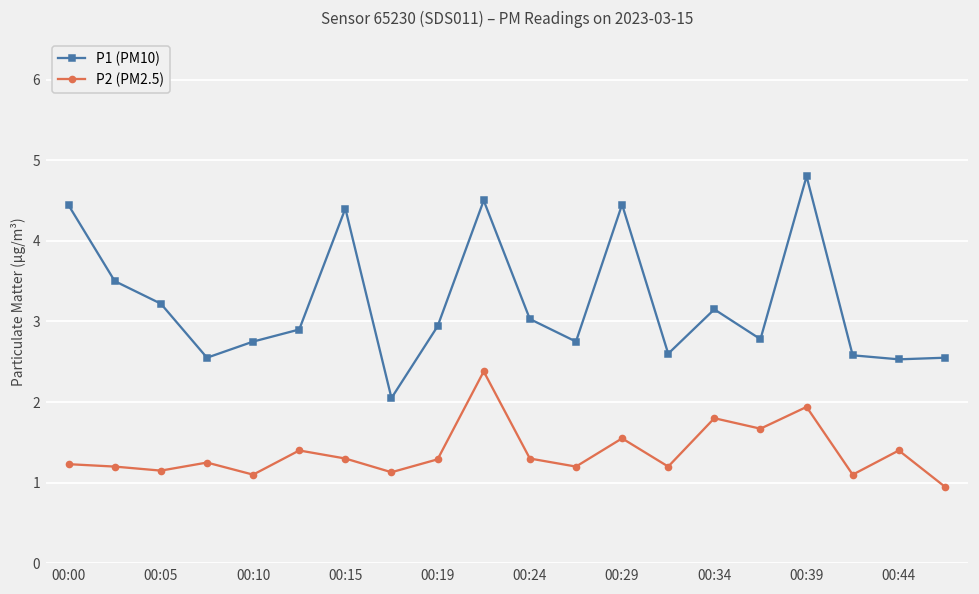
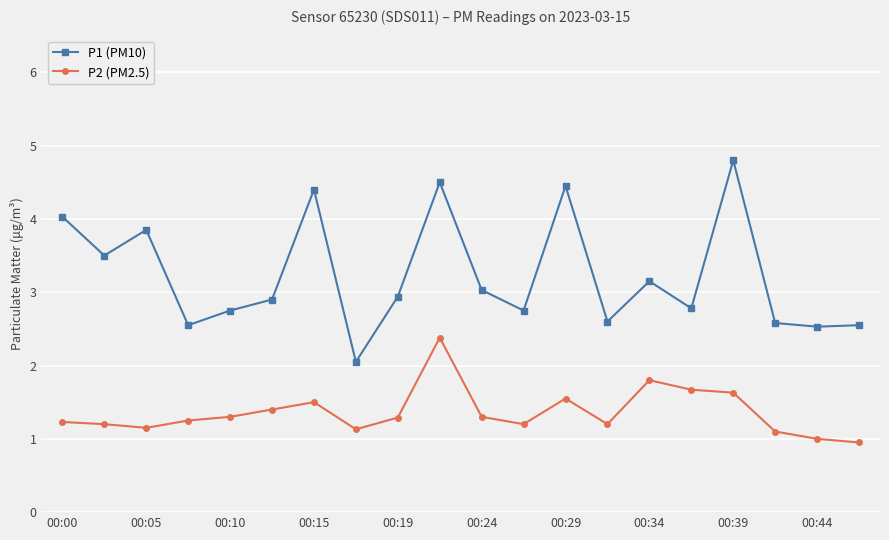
  {
    "P1 (PM10)": {
-     "00:00": 4.4,
-     "00:05": 3.2,
+     "00:00": 4.0,
+     "00:05": 3.9,
      "00:10": 2.8,
      "00:15": 4.4,
      "00:19": 2.9,
      "00:24": 3.0,
      "00:29": 4.5,
      "00:34": 3.2,
      "00:39": 4.8,
      "00:44": 2.5
    },
    "P2 (PM2.5)": {
      "00:00": 1.2,
      "00:05": 1.2,
-     "00:10": 1.1,
-     "00:15": 1.3,
+     "00:10": 1.3,
+     "00:15": 1.5,
      "00:19": 1.3,
      "00:24": 1.3,
      "00:29": 1.6,
      "00:34": 1.8,
-     "00:39": 1.9,
-     "00:44": 1.4
+     "00:39": 1.6,
+     "00:44": 1.0
    }
  }
